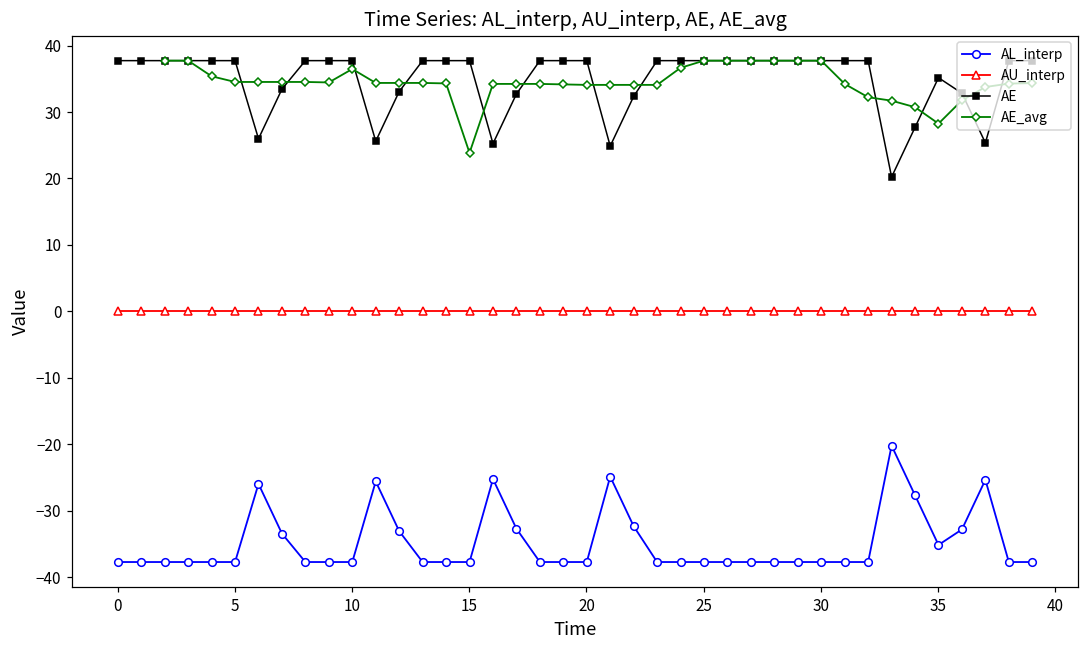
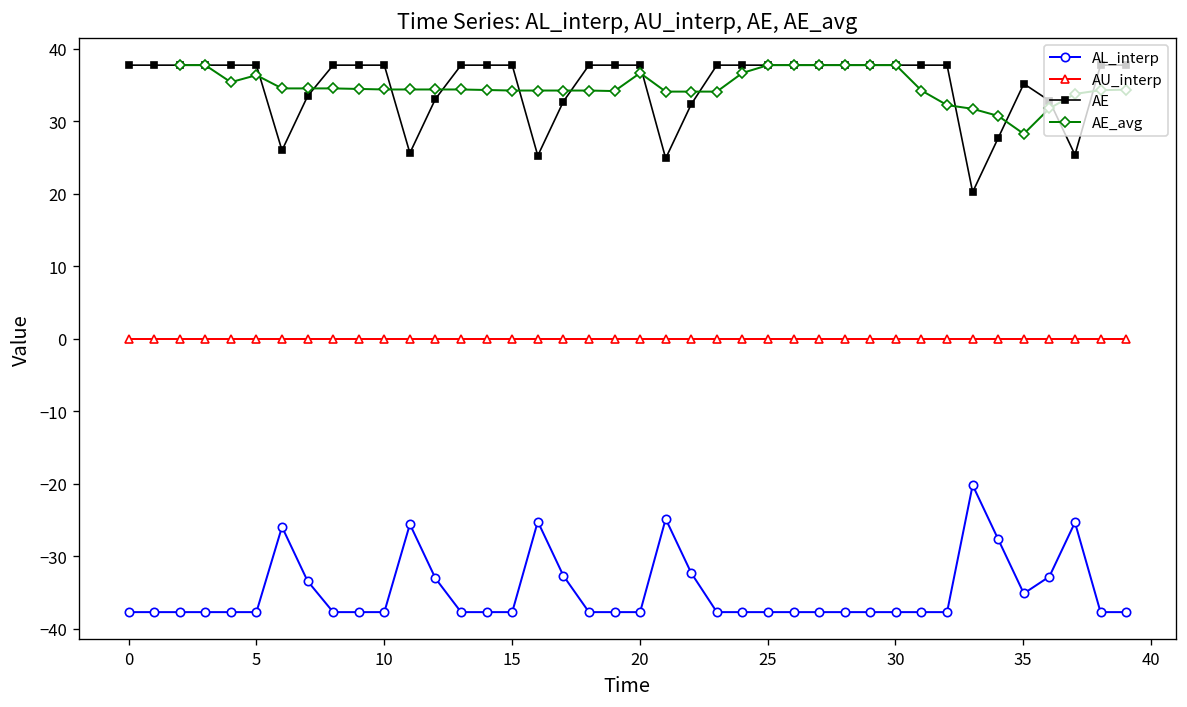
  {
    "AL_interp": {
      "0": -38,
      "5": -38,
      "10": -38,
      "15": -38,
      "20": -38,
      "25": -38
    },
    "AU_interp": {
      "0": 0,
      "5": 0,
      "10": 0,
      "15": 0,
      "20": 0,
      "25": 0
    },
    "AE": {
      "0": 38,
      "5": 38,
      "10": 38,
      "15": 38,
      "20": 38
    },
    "AE_avg": {
-     "5": 35,
-     "10": 36,
-     "15": 24,
-     "20": 34
+     "5": 36,
+     "10": 34,
+     "15": 34,
+     "20": 37
    }
  }
